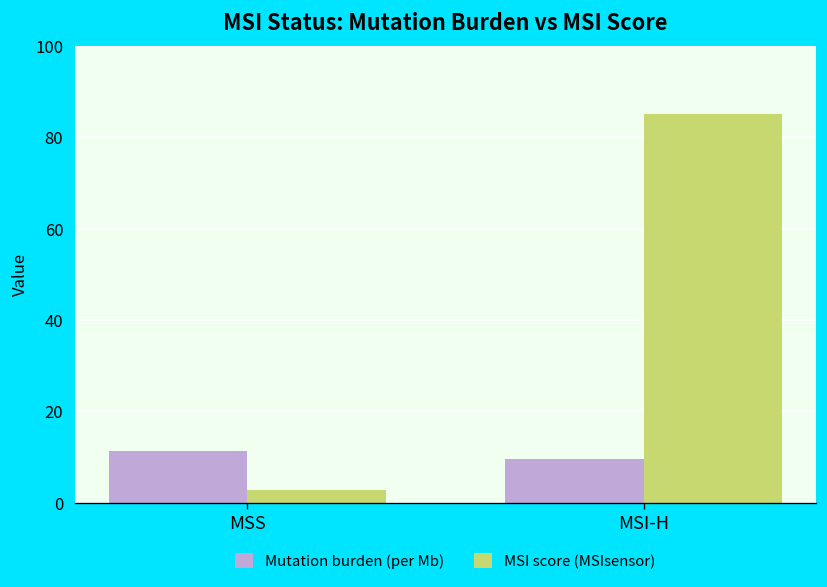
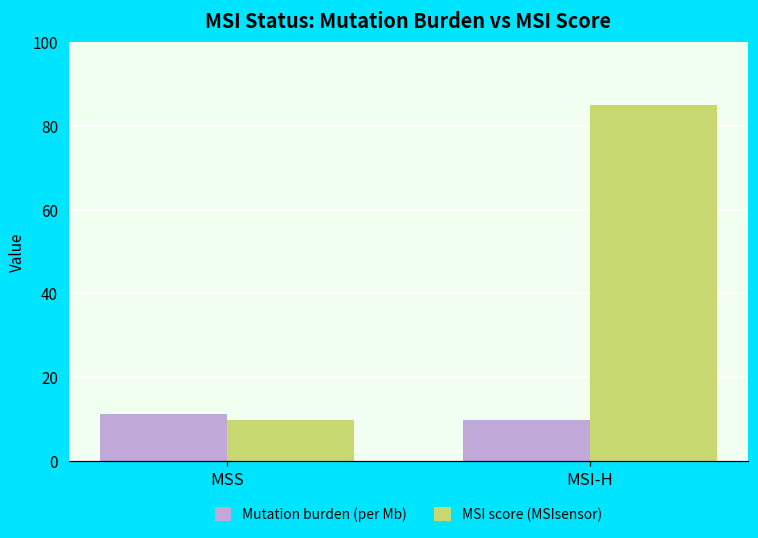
  {
    "Mutation burden (per Mb)": {
      "MSS": 11,
      "MSI-H": 10
    },
    "MSI score (MSIsensor)": {
-     "MSS": 3,
+     "MSS": 10,
      "MSI-H": 85
    }
  }
